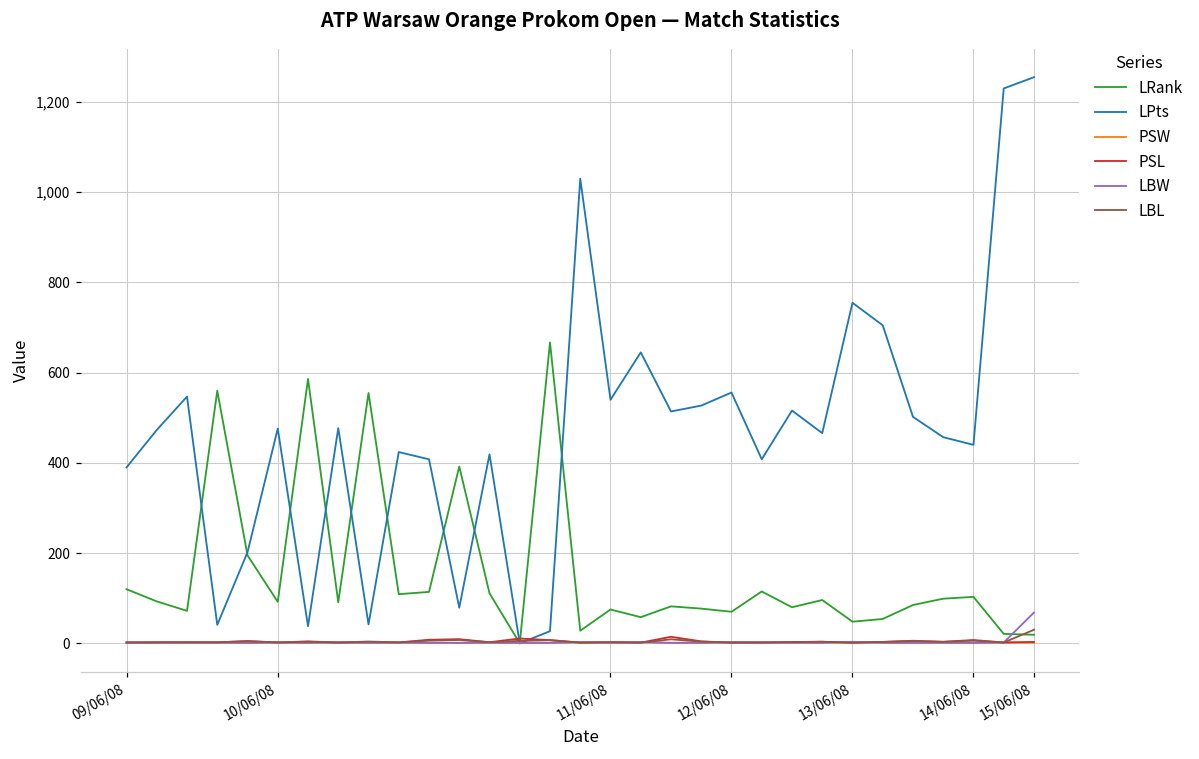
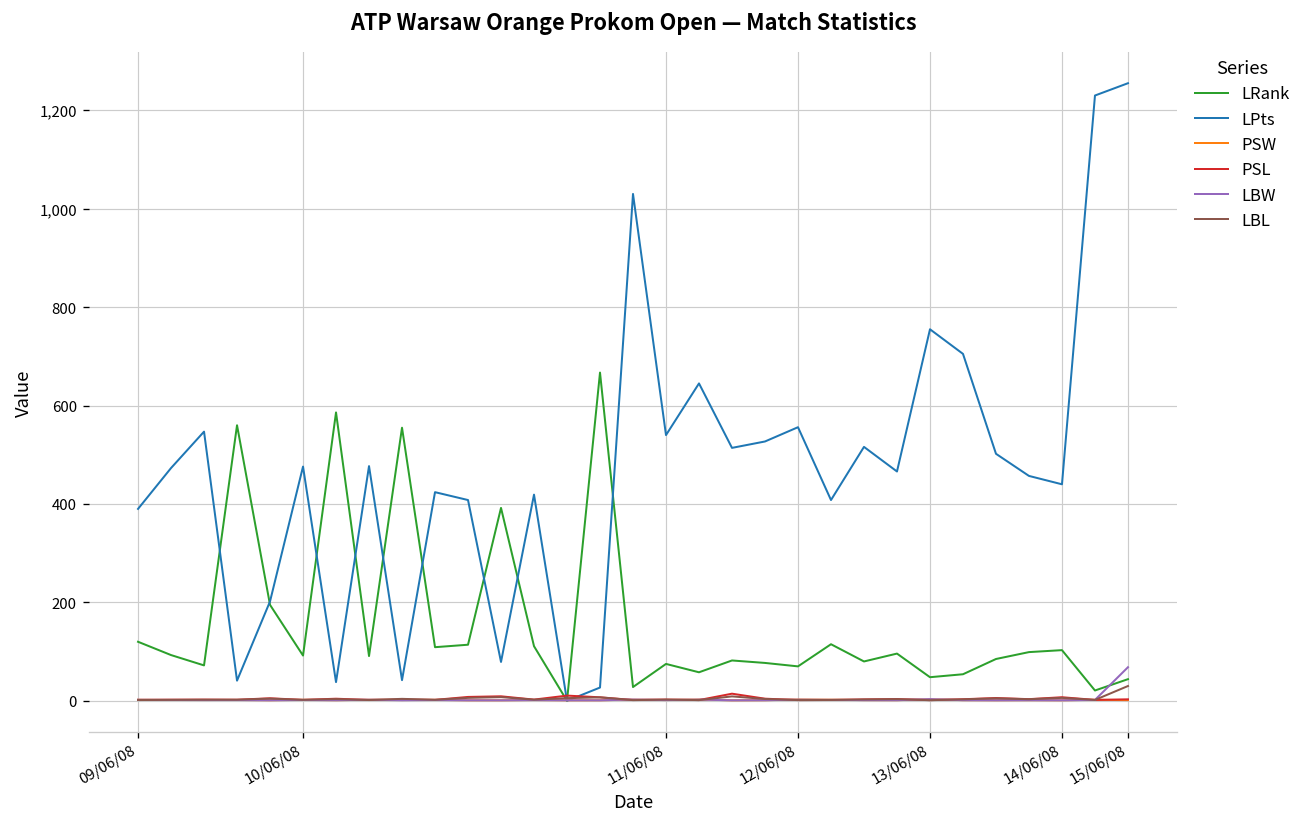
  {
    "LRank": {
-     "15/06/08": "20"
+     "15/06/08": "40"
    },
    "LPts": {
      "15/06/08": "1,260"
    },
    "LBW": {
      "15/06/08": "70"
    },
    "LBL": {
      "15/06/08": "30"
    }
  }
